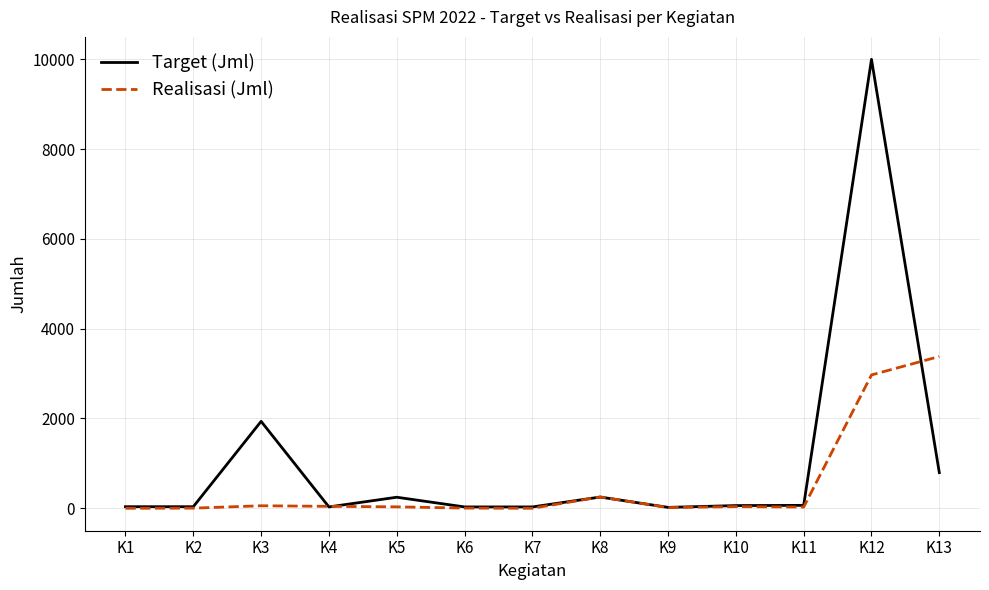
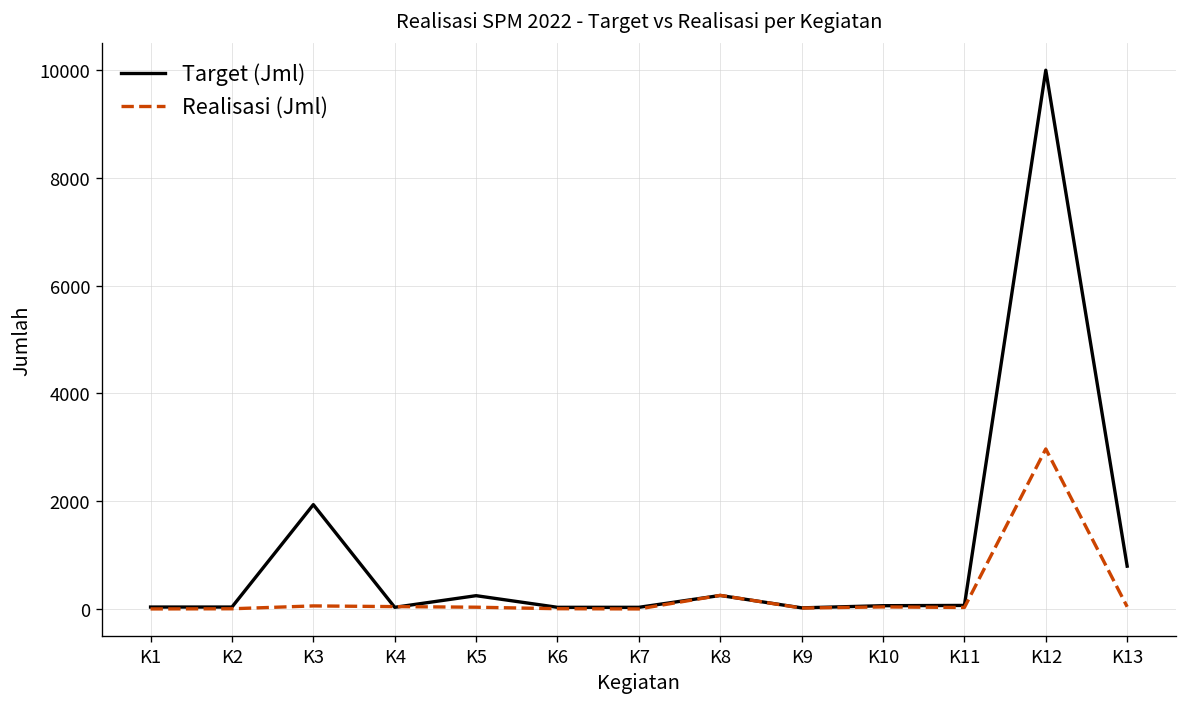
  {
    "Target (Jml)": {
      "K3": 1900,
      "K5": 200,
      "K12": 10000,
      "K13": 800
    },
    "Realisasi (Jml)": {
      "K3": 100,
      "K5": 0,
      "K12": 3000,
-     "K13": 3400
+     "K13": 0
    }
  }
